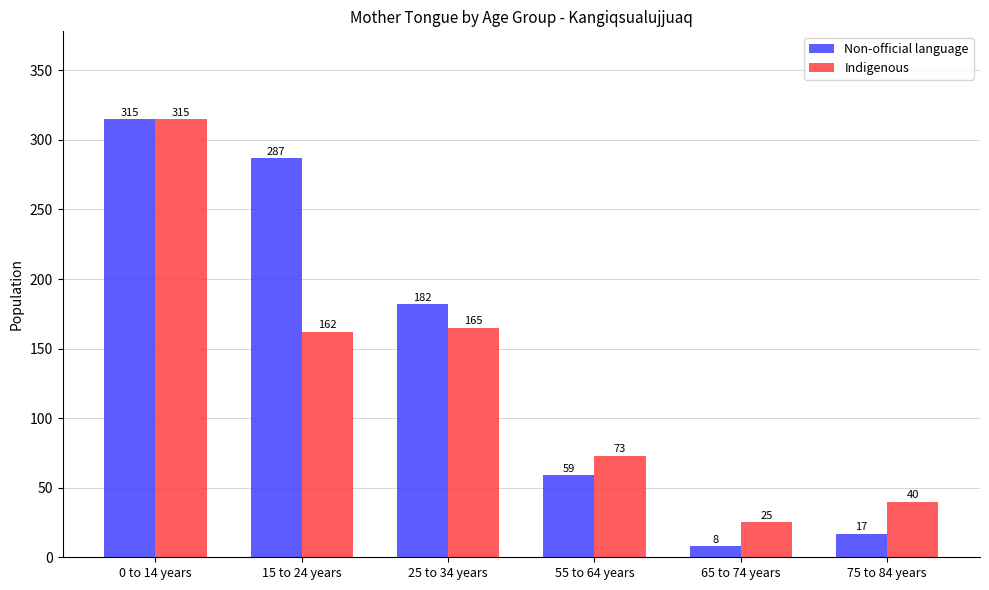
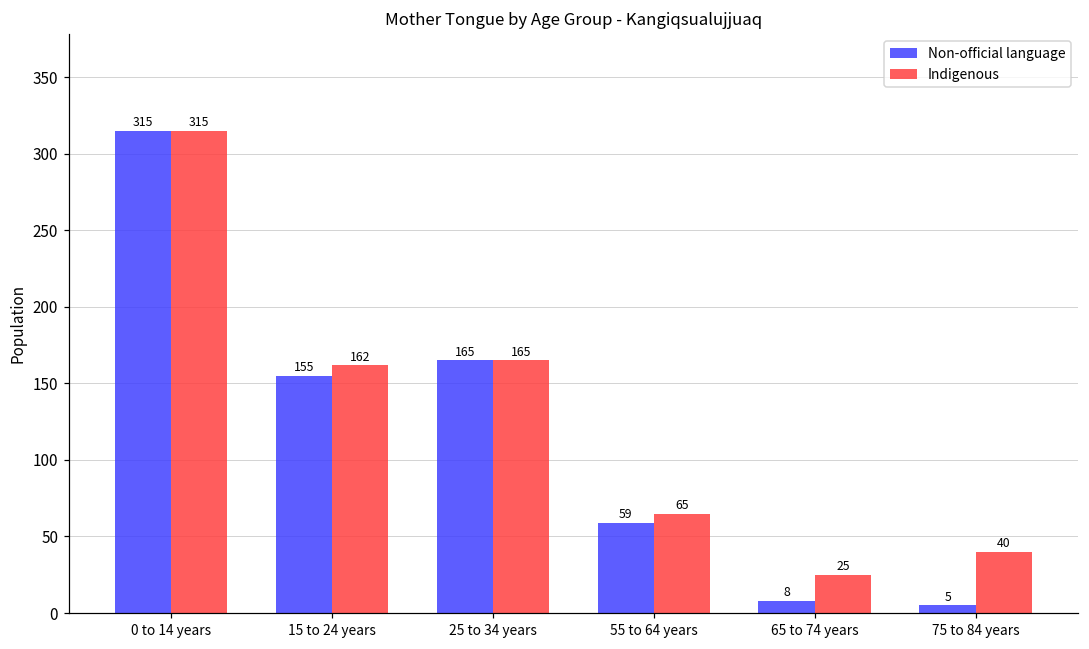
  {
    "Non-official language": {
      "0 to 14 years": 315,
-     "15 to 24 years": 287,
-     "25 to 34 years": 182,
+     "15 to 24 years": 155,
+     "25 to 34 years": 165,
      "55 to 64 years": 59,
      "65 to 74 years": 8,
-     "75 to 84 years": 17
+     "75 to 84 years": 5
    },
    "Indigenous": {
      "0 to 14 years": 315,
      "15 to 24 years": 162,
      "25 to 34 years": 165,
-     "55 to 64 years": 73,
+     "55 to 64 years": 65,
      "65 to 74 years": 25,
      "75 to 84 years": 40
    }
  }
